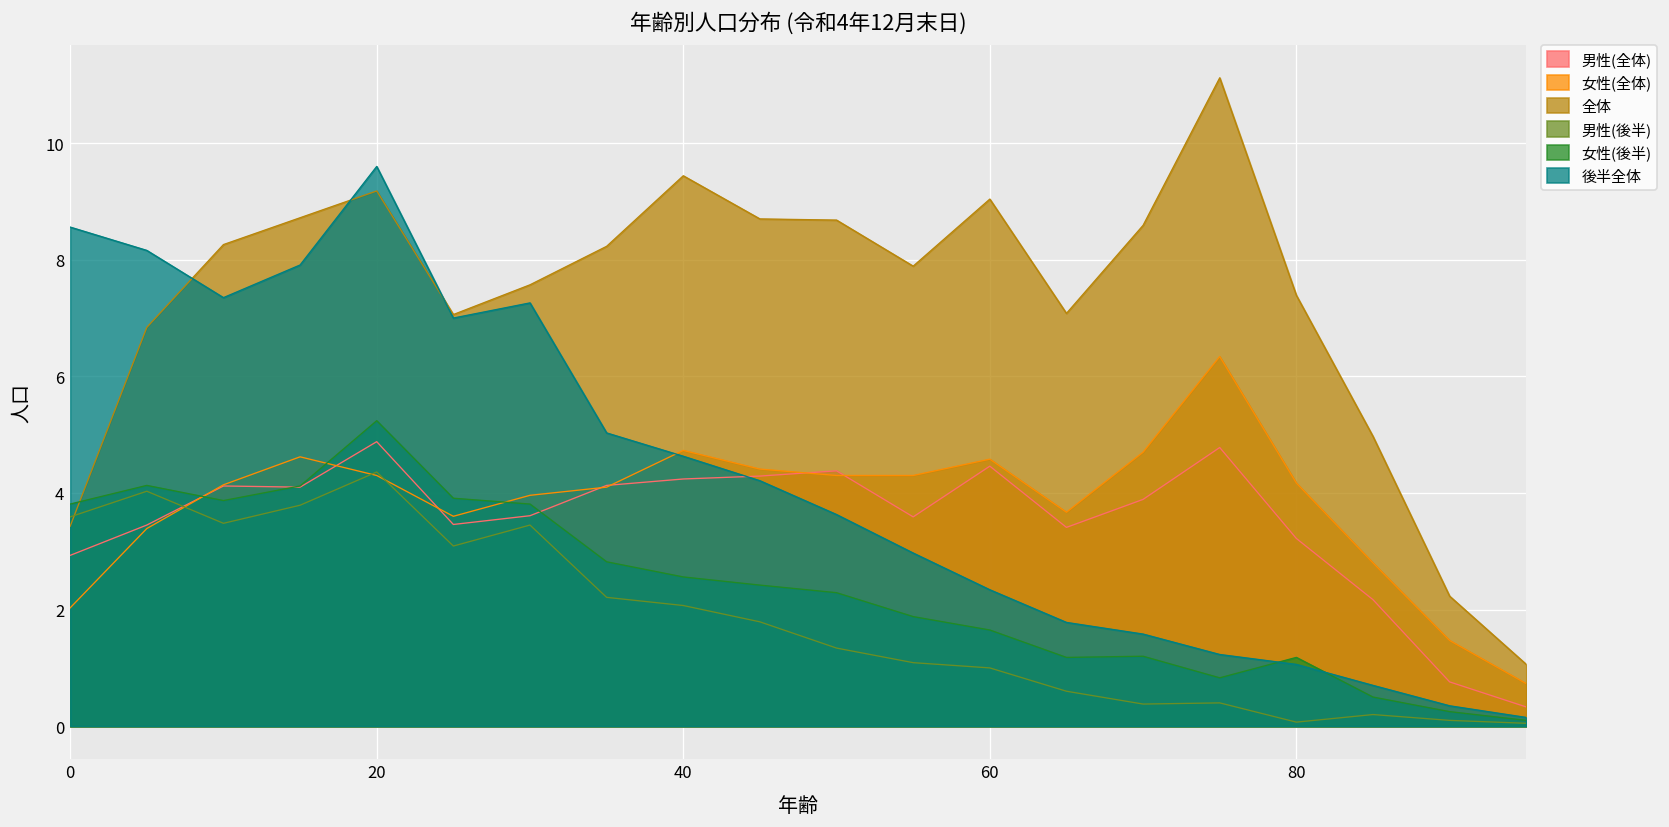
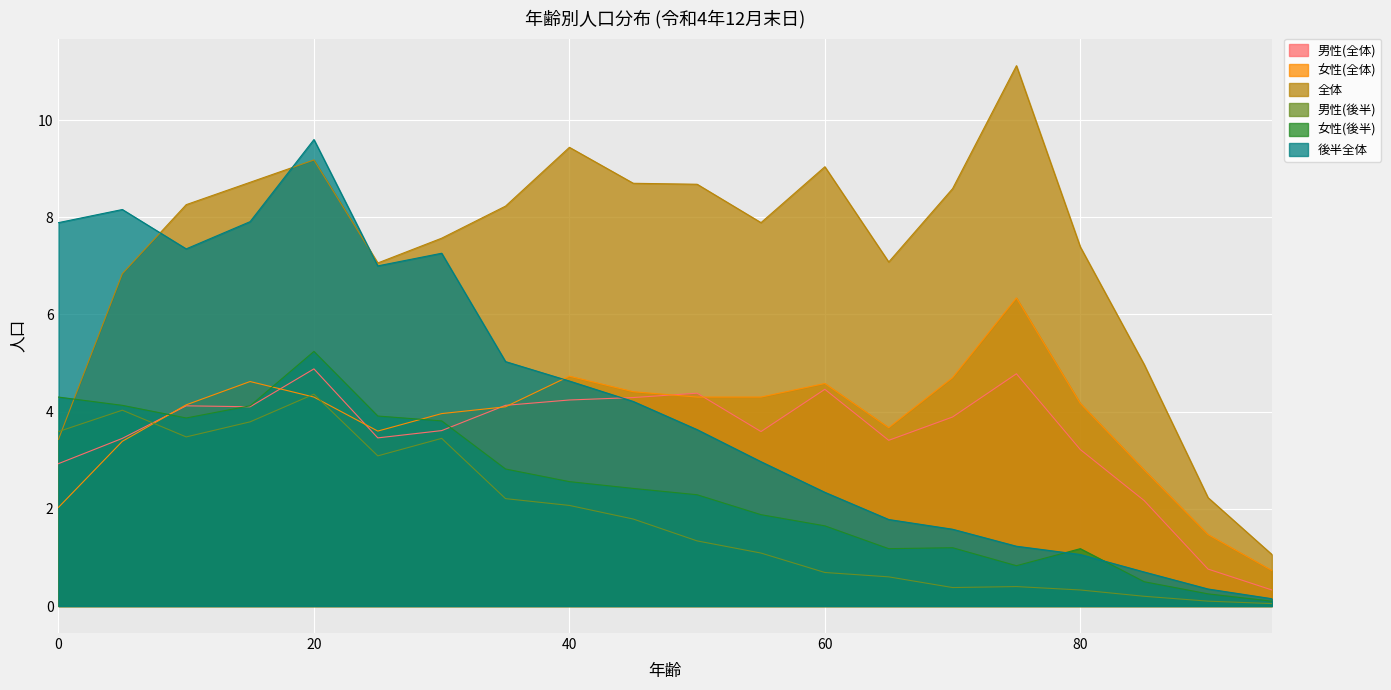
  {
    "男性(全体)": {
      "0": 2.9,
      "20": 4.9,
      "40": 4.2,
      "60": 4.5,
      "80": 3.2
    },
    "女性(全体)": {
      "0": 2.0,
      "20": 4.3,
      "40": 4.7,
      "60": 4.6,
      "80": 4.2
    },
    "全体": {
      "0": 3.4,
      "20": 9.2,
      "40": 9.4,
      "60": 9.0,
      "80": 7.4
    },
    "男性(後半)": {
      "0": 3.6,
      "20": 4.4,
      "40": 2.1,
-     "60": 1.0,
-     "80": 0.1
+     "60": 0.7,
+     "80": 0.3
    },
    "女性(後半)": {
-     "0": 3.8,
+     "0": 4.3,
      "20": 5.2,
      "40": 2.6,
      "60": 1.7,
      "80": 1.2
    },
    "後半全体": {
-     "0": 8.6,
+     "0": 7.9,
      "20": 9.6,
      "40": 4.6,
      "60": 2.3,
      "80": 1.1
    }
  }
